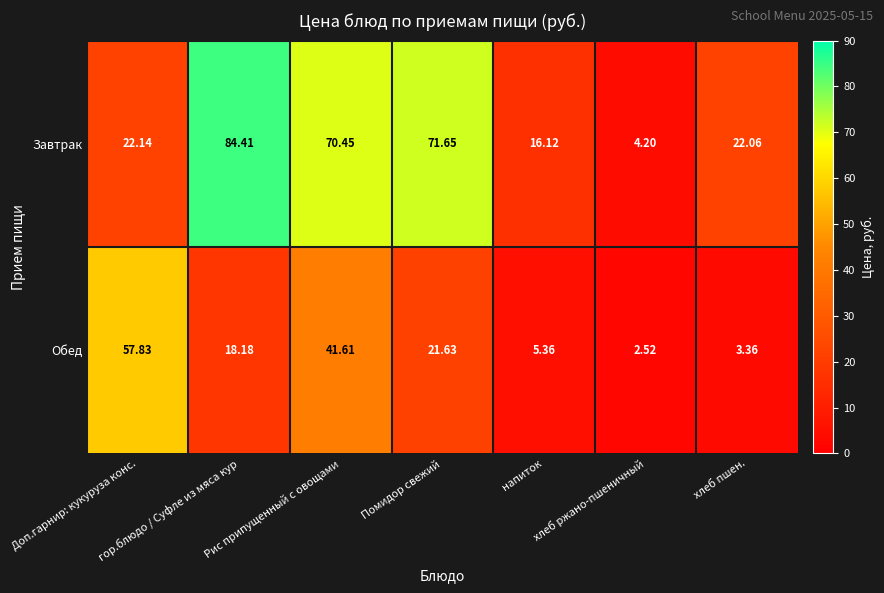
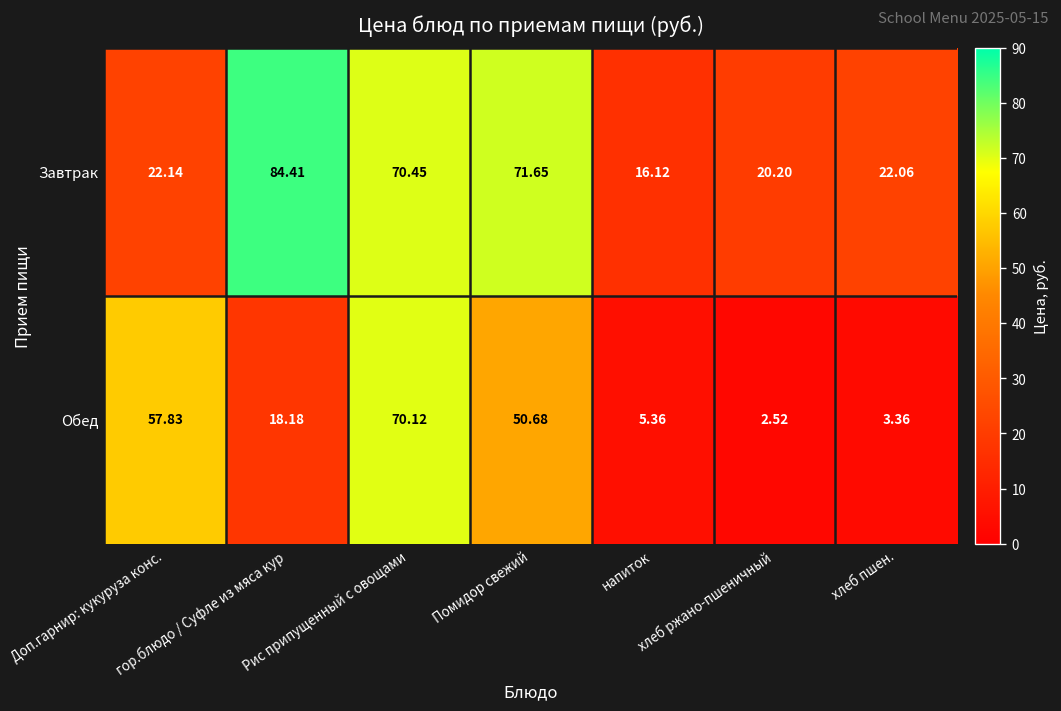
  {
    "Завтрак": {
      "Доп.гарнир: кукуруза конс.": 22.14,
      "гор.блюдо / Суфле из мяса кур": 84.41,
      "Рис припущенный с овощами": 70.45,
      "Помидор свежий": 71.65,
      "напиток": 16.12,
-     "хлеб ржано-пшеничный": 4.20,
+     "хлеб ржано-пшеничный": 20.20,
      "хлеб пшен.": 22.06
    },
    "Обед": {
      "Доп.гарнир: кукуруза конс.": 57.83,
      "гор.блюдо / Суфле из мяса кур": 18.18,
-     "Рис припущенный с овощами": 41.61,
-     "Помидор свежий": 21.63,
+     "Рис припущенный с овощами": 70.12,
+     "Помидор свежий": 50.68,
      "напиток": 5.36,
      "хлеб ржано-пшеничный": 2.52,
      "хлеб пшен.": 3.36
    }
  }
